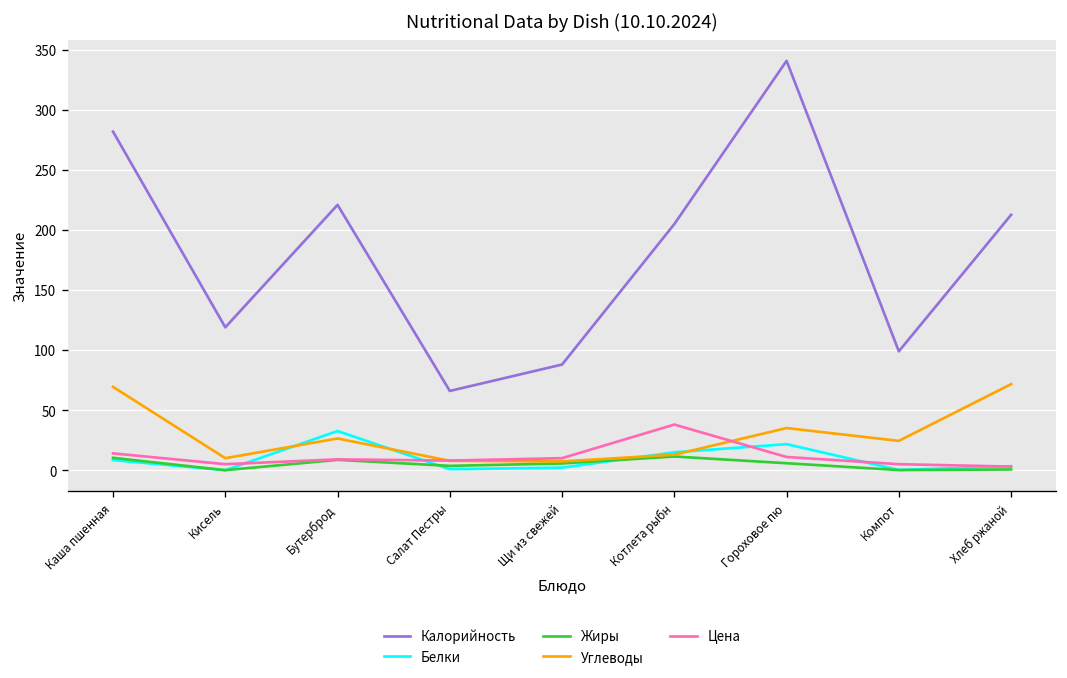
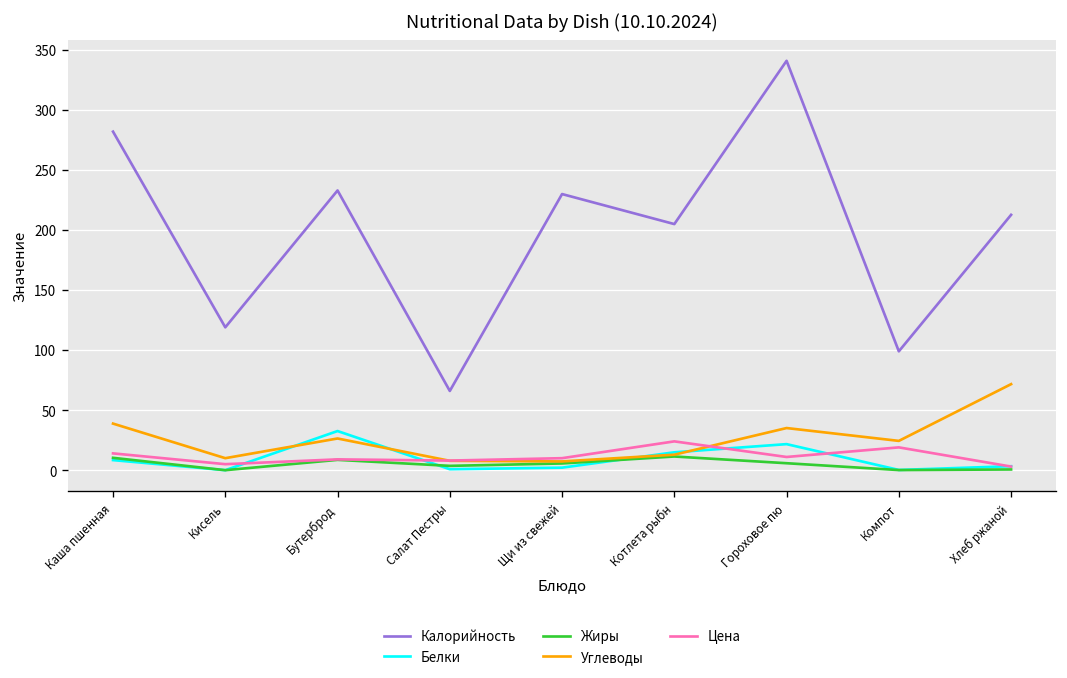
  {
    "Калорийность": {
      "Каша пшенная": 282,
      "Кисель": 119,
-     "Бутерброд": 221,
+     "Бутерброд": 233,
      "Салат Пестры": 66,
-     "Щи из свежей": 88,
+     "Щи из свежей": 230,
      "Котлета рыбн": 205,
      "Гороховое пю": 341,
      "Компот": 99,
      "Хлеб ржаной": 213
    },
    "Белки": {
      "Бутерброд": 33,
      "Салат Пестры": 1,
      "Щи из свежей": 2,
      "Гороховое пю": 22
    },
    "Жиры": {
      "Салат Пестры": 4,
      "Гороховое пю": 6
    },
    "Углеводы": {
-     "Каша пшенная": 69,
+     "Каша пшенная": 39,
      "Кисель": 10,
      "Бутерброд": 26,
      "Гороховое пю": 35,
      "Компот": 24,
      "Хлеб ржаной": 72
    },
    "Цена": {
      "Каша пшенная": 14,
      "Кисель": 5,
      "Щи из свежей": 10,
-     "Котлета рыбн": 38,
+     "Котлета рыбн": 24,
      "Гороховое пю": 11,
-     "Компот": 5
+     "Компот": 19
    }
  }
